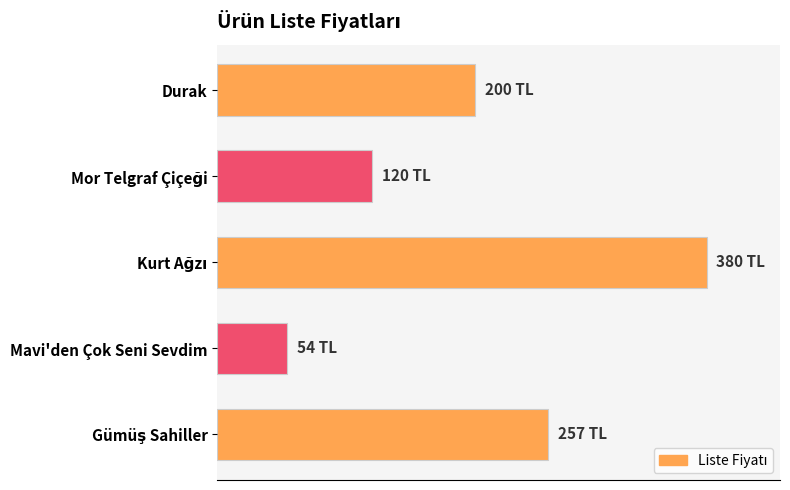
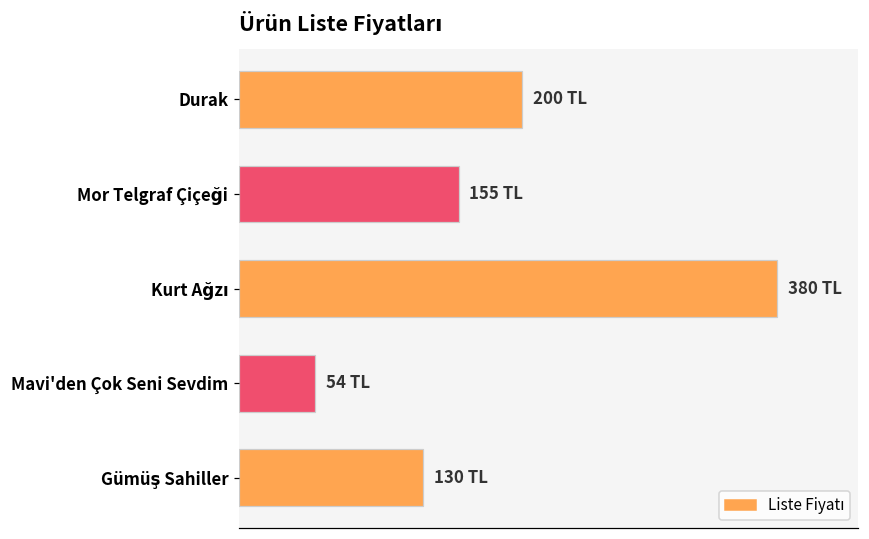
  {
    "Durak": 200,
-   "Mor Telgraf Çiçeği": 120,
+   "Mor Telgraf Çiçeği": 155,
    "Kurt Ağzı": 380,
    "Mavi'den Çok Seni Sevdim": 54,
-   "Gümüş Sahiller": 257
+   "Gümüş Sahiller": 130
  }
